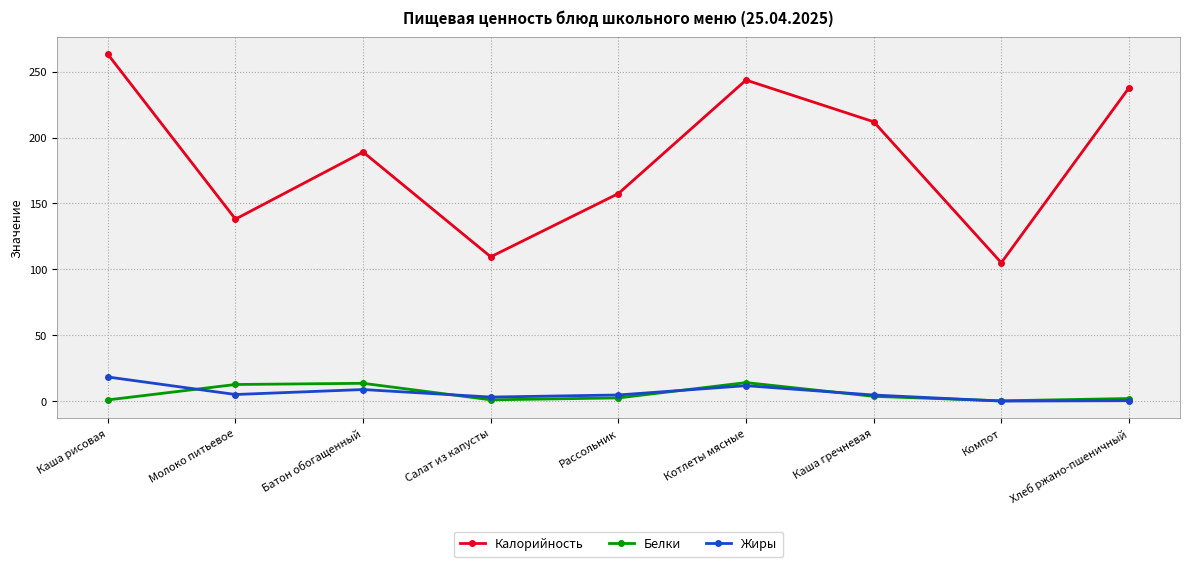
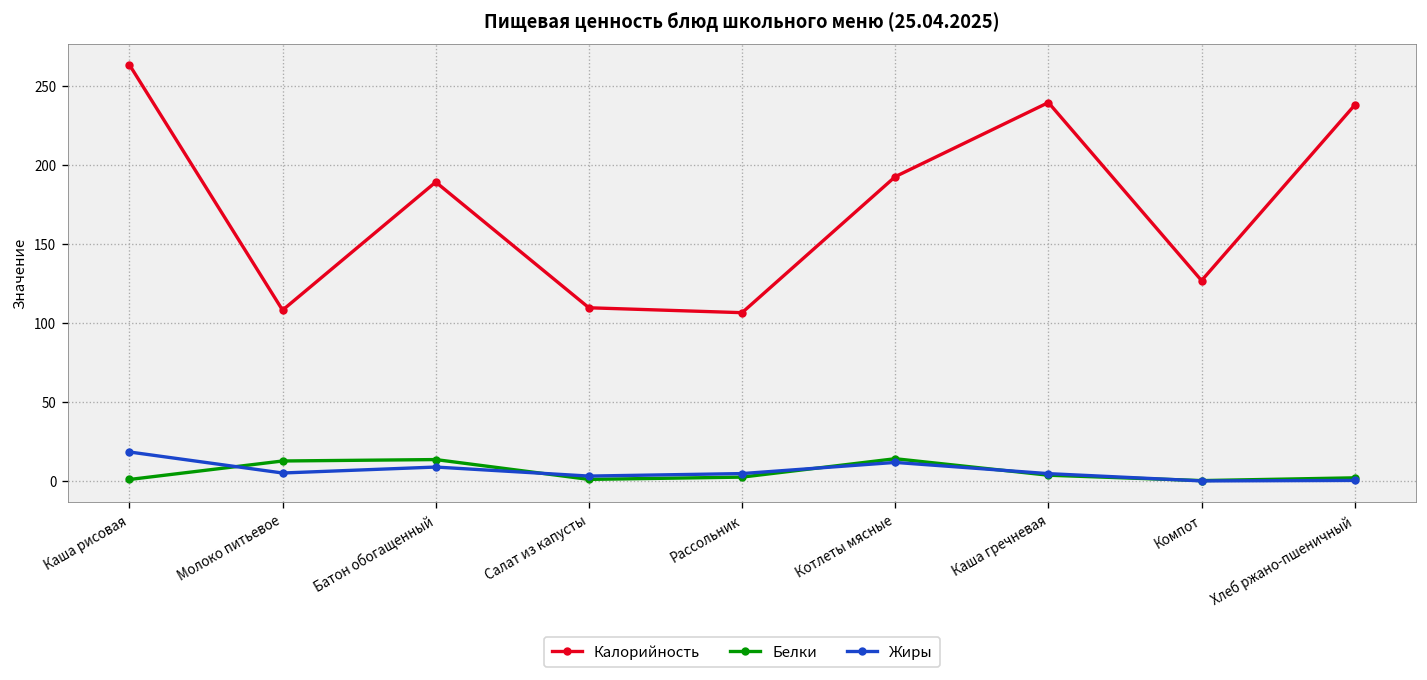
  {
    "Калорийность": {
      "Каша рисовая": 263,
-     "Молоко питьевое": 138,
+     "Молоко питьевое": 108,
      "Батон обогащенный": 189,
      "Салат из капусты": 110,
-     "Рассольник": 158,
-     "Котлеты мясные": 244,
-     "Каша гречневая": 212,
-     "Компот": 105,
+     "Рассольник": 106,
+     "Котлеты мясные": 192,
+     "Каша гречневая": 239,
+     "Компот": 127,
      "Хлеб ржано-пшеничный": 238
    },
    "Белки": {
      "Каша рисовая": 1,
      "Молоко питьевое": 13,
      "Батон обогащенный": 14,
      "Салат из капусты": 1,
      "Рассольник": 2,
      "Котлеты мясные": 14
    },
    "Жиры": {
      "Каша рисовая": 18,
      "Молоко питьевое": 5,
      "Батон обогащенный": 9,
      "Салат из капусты": 3,
      "Рассольник": 5,
      "Котлеты мясные": 12
    }
  }
